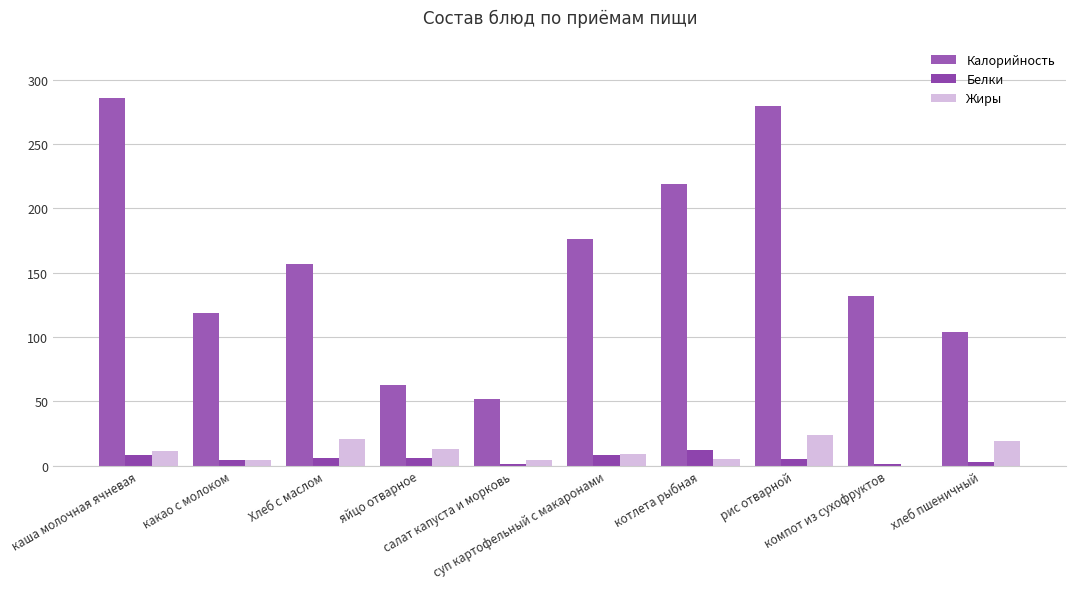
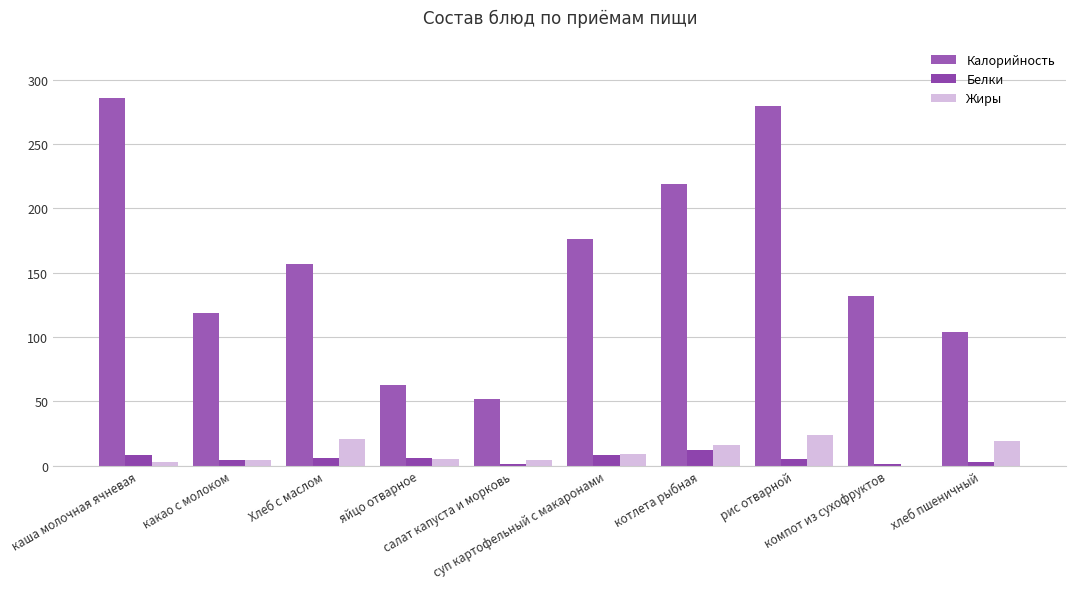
  {
    "Жиры": {
-     "каша молочная ячневая": 11,
+     "каша молочная ячневая": 3,
      "какао с молоком": 4,
      "Хлеб с маслом": 21,
-     "яйцо отварное": 13,
+     "яйцо отварное": 5,
      "салат капуста и морковь": 4,
      "суп картофельный с макаронами": 9,
-     "котлета рыбная": 5,
+     "котлета рыбная": 16,
      "рис отварной": 24,
      "компот из сухофруктов": 0,
      "хлеб пшеничный": 19
    }
  }
